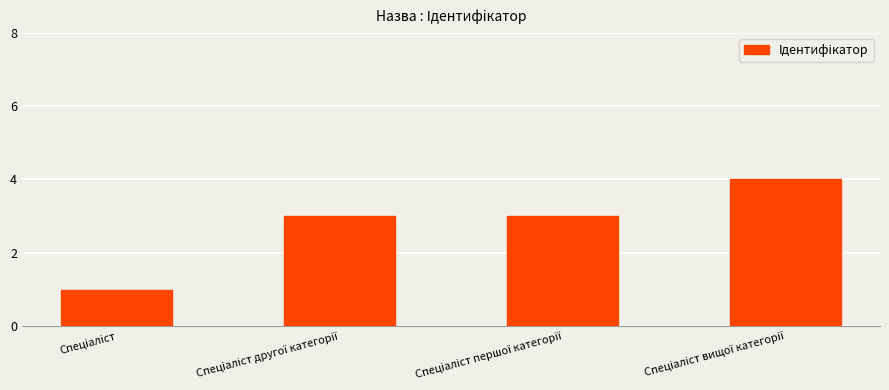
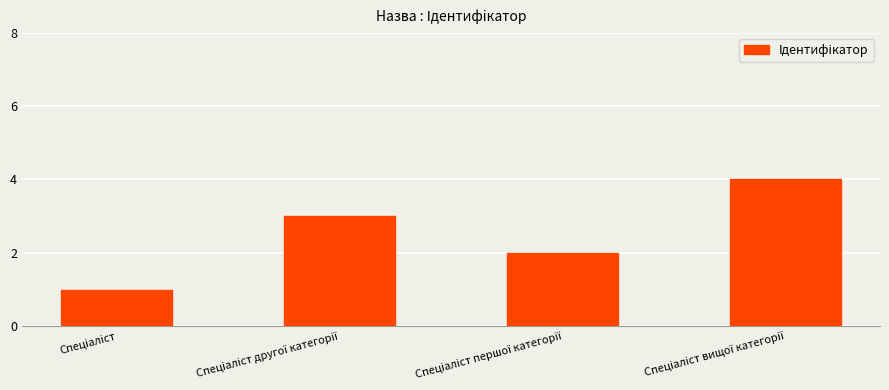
  {
    "Спеціаліст": 1,
    "Спеціаліст другої категорії": 3,
-   "Спеціаліст першої категорії": 3,
+   "Спеціаліст першої категорії": 2,
    "Спеціаліст вищої категорії": 4
  }
